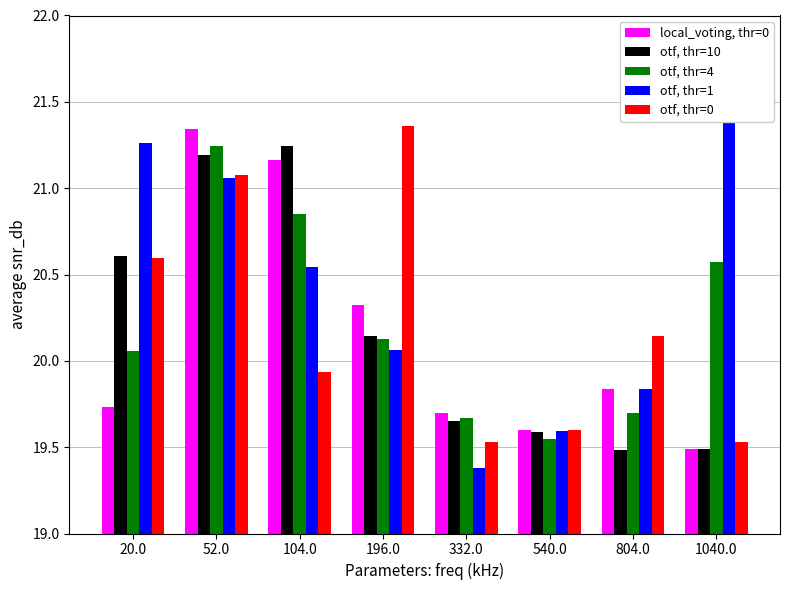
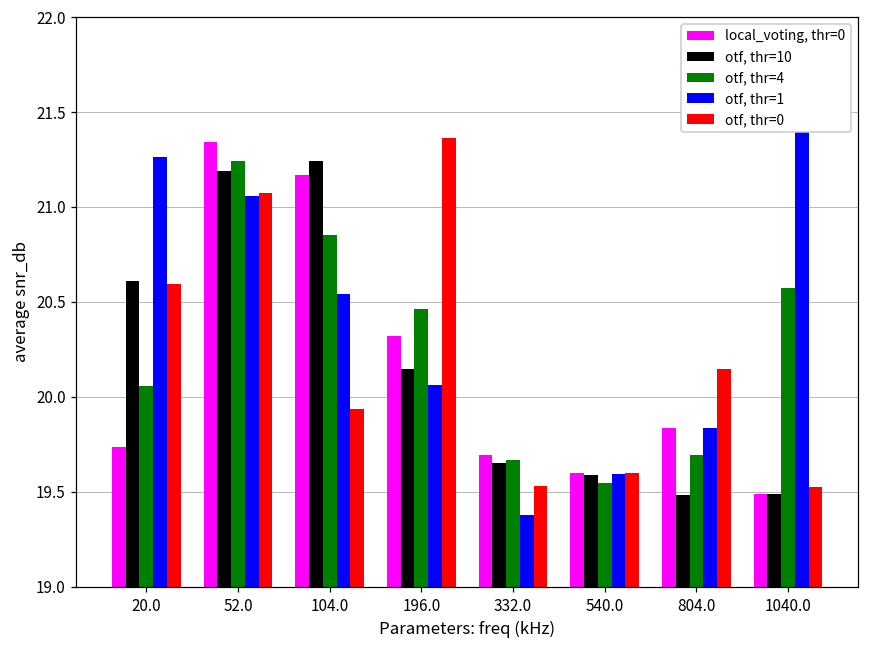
  {
    "local_voting, thr=0": {
      "20.0": 19.73,
      "52.0": 21.34,
      "104.0": 21.17,
      "196.0": 20.32,
      "332.0": 19.70,
      "540.0": 19.60,
      "804.0": 19.83,
      "1040.0": 19.49
    },
    "otf, thr=10": {
      "20.0": 20.61,
      "52.0": 21.19,
      "104.0": 21.24,
      "196.0": 20.15,
      "332.0": 19.65,
      "540.0": 19.59,
      "804.0": 19.48,
      "1040.0": 19.49
    },
    "otf, thr=4": {
      "20.0": 20.06,
      "52.0": 21.24,
      "104.0": 20.85,
-     "196.0": 20.13,
+     "196.0": 20.46,
      "332.0": 19.67,
      "540.0": 19.54,
      "804.0": 19.70,
      "1040.0": 20.57
    },
    "otf, thr=1": {
      "20.0": 21.26,
      "52.0": 21.06,
      "104.0": 20.54,
      "196.0": 20.06,
      "332.0": 19.38,
      "540.0": 19.60,
      "804.0": 19.83
    },
    "otf, thr=0": {
      "20.0": 20.60,
      "52.0": 21.07,
      "104.0": 19.94,
      "196.0": 21.36,
      "332.0": 19.53,
      "540.0": 19.60,
      "804.0": 20.15,
      "1040.0": 19.53
    }
  }
